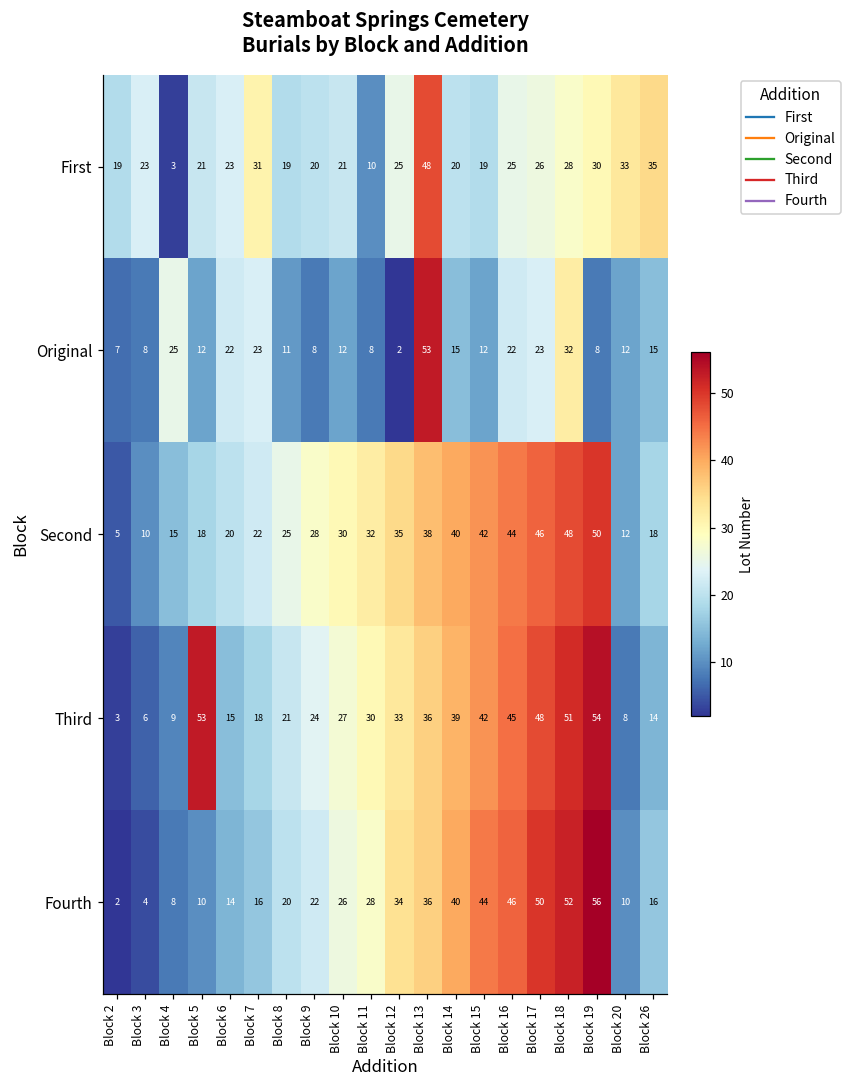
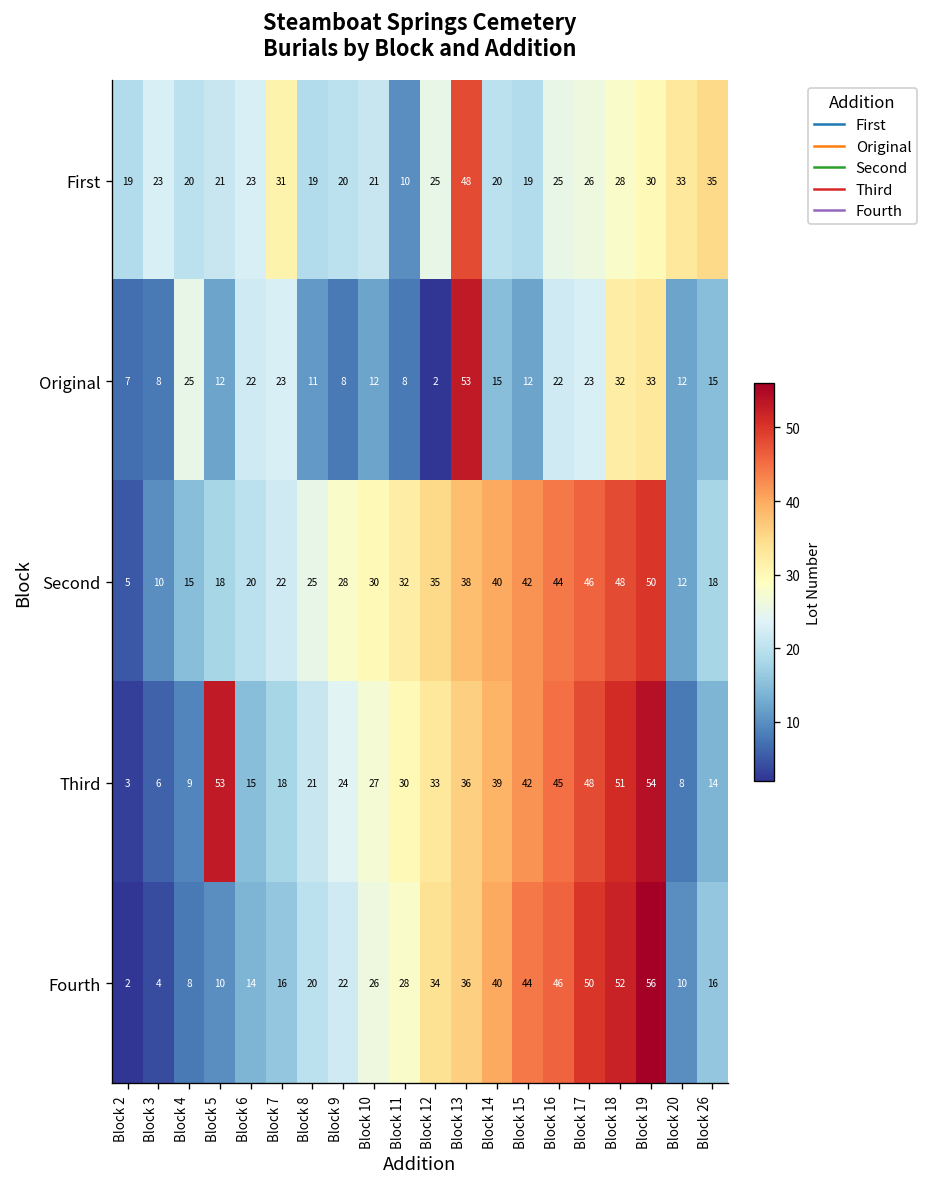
  {
    "First": {
      "Block 2": 19,
      "Block 3": 23,
-     "Block 4": 3,
+     "Block 4": 20,
      "Block 5": 21,
      "Block 6": 23,
      "Block 7": 31,
      "Block 8": 19,
      "Block 9": 20,
      "Block 10": 21,
      "Block 11": 10,
      "Block 12": 25,
      "Block 13": 48,
      "Block 14": 20,
      "Block 15": 19,
      "Block 16": 25,
      "Block 17": 26,
      "Block 18": 28,
      "Block 19": 30,
      "Block 20": 33,
      "Block 26": 35
    },
    "Original": {
      "Block 2": 7,
      "Block 3": 8,
      "Block 4": 25,
      "Block 5": 12,
      "Block 6": 22,
      "Block 7": 23,
      "Block 8": 11,
      "Block 9": 8,
      "Block 10": 12,
      "Block 11": 8,
      "Block 12": 2,
      "Block 13": 53,
      "Block 14": 15,
      "Block 15": 12,
      "Block 16": 22,
      "Block 17": 23,
      "Block 18": 32,
-     "Block 19": 8,
+     "Block 19": 33,
      "Block 20": 12,
      "Block 26": 15
    },
    "Second": {
      "Block 2": 5,
      "Block 3": 10,
      "Block 4": 15,
      "Block 5": 18,
      "Block 6": 20,
      "Block 7": 22,
      "Block 8": 25,
      "Block 9": 28,
      "Block 10": 30,
      "Block 11": 32,
      "Block 12": 35,
      "Block 13": 38,
      "Block 14": 40,
      "Block 15": 42,
      "Block 16": 44,
      "Block 17": 46,
      "Block 18": 48,
      "Block 19": 50,
      "Block 20": 12,
      "Block 26": 18
    },
    "Third": {
      "Block 2": 3,
      "Block 3": 6,
      "Block 4": 9,
      "Block 5": 53,
      "Block 6": 15,
      "Block 7": 18,
      "Block 8": 21,
      "Block 9": 24,
      "Block 10": 27,
      "Block 11": 30,
      "Block 12": 33,
      "Block 13": 36,
      "Block 14": 39,
      "Block 15": 42,
      "Block 16": 45,
      "Block 17": 48,
      "Block 18": 51,
      "Block 19": 54,
      "Block 20": 8,
      "Block 26": 14
    },
    "Fourth": {
      "Block 2": 2,
      "Block 3": 4,
      "Block 4": 8,
      "Block 5": 10,
      "Block 6": 14,
      "Block 7": 16,
      "Block 8": 20,
      "Block 9": 22,
      "Block 10": 26,
      "Block 11": 28,
      "Block 12": 34,
      "Block 13": 36,
      "Block 14": 40,
      "Block 15": 44,
      "Block 16": 46,
      "Block 17": 50,
      "Block 18": 52,
      "Block 19": 56,
      "Block 20": 10,
      "Block 26": 16
    }
  }
